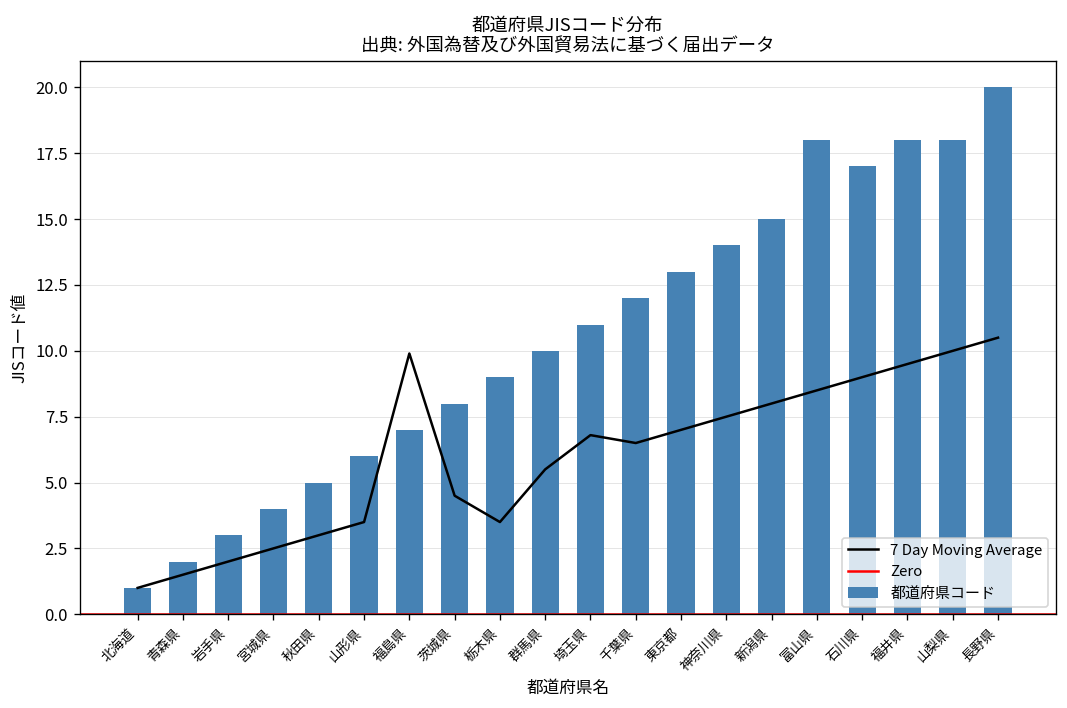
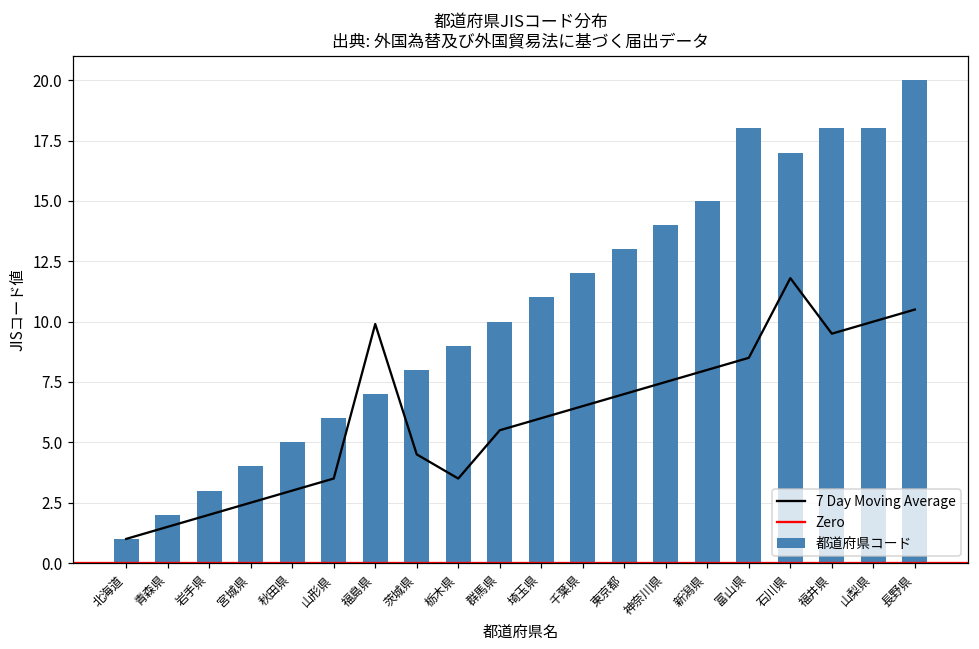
  {
    "7 Day Moving Average": {
      "北海道": 1.0,
      "青森県": 1.5,
      "岩手県": 2.0,
      "宮城県": 2.5,
      "秋田県": 3.0,
      "山形県": 3.5,
      "福島県": 9.9,
      "茨城県": 4.5,
      "栃木県": 3.5,
      "群馬県": 5.5,
-     "埼玉県": 6.8,
+     "埼玉県": 6.0,
      "千葉県": 6.5,
      "東京都": 7.0,
      "神奈川県": 7.5,
      "新潟県": 8.0,
      "富山県": 8.5,
-     "石川県": 9.0,
+     "石川県": 11.8,
      "福井県": 9.5,
      "山梨県": 10.0,
      "長野県": 10.5
    },
    "都道府県コード": {
      "北海道": 1.0,
      "青森県": 2.0,
      "岩手県": 3.0,
      "宮城県": 4.0,
      "秋田県": 5.0,
      "山形県": 6.0,
      "福島県": 7.0,
      "茨城県": 8.0,
      "栃木県": 9.0,
      "群馬県": 10.0,
      "埼玉県": 11.0,
      "千葉県": 12.0,
      "東京都": 13.0,
      "神奈川県": 14.0,
      "新潟県": 15.0,
      "富山県": 18.0,
      "石川県": 17.0,
      "福井県": 18.0,
      "山梨県": 18.0,
      "長野県": 20.0
    }
  }
